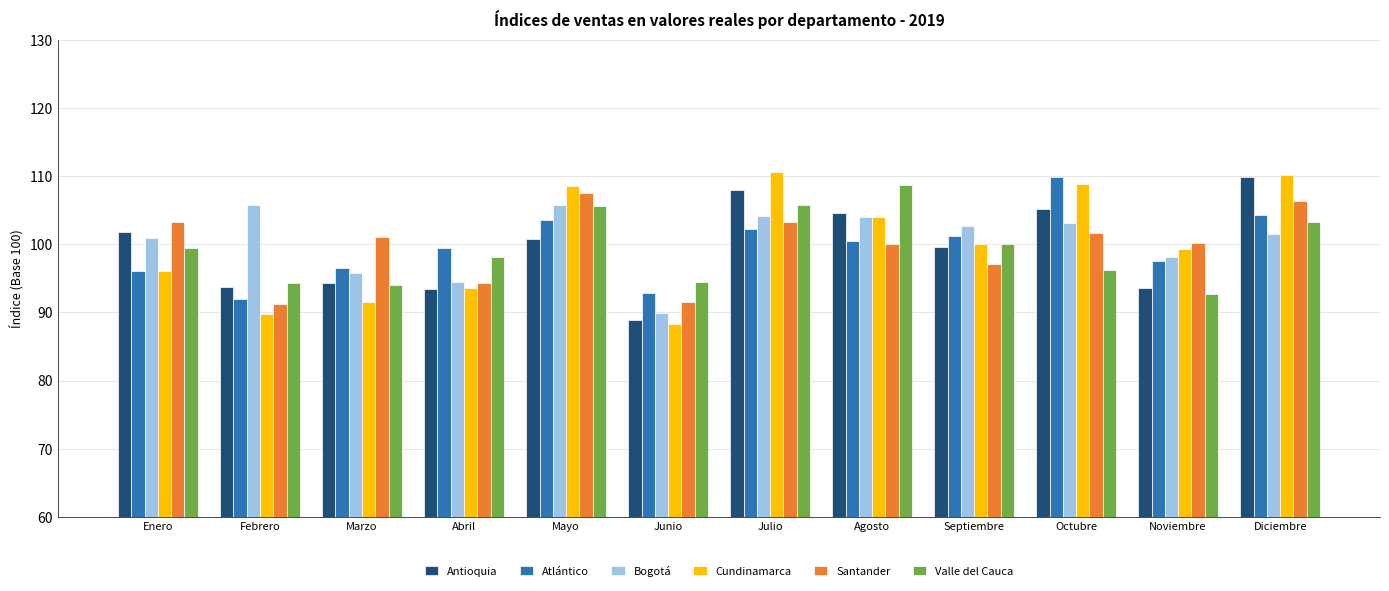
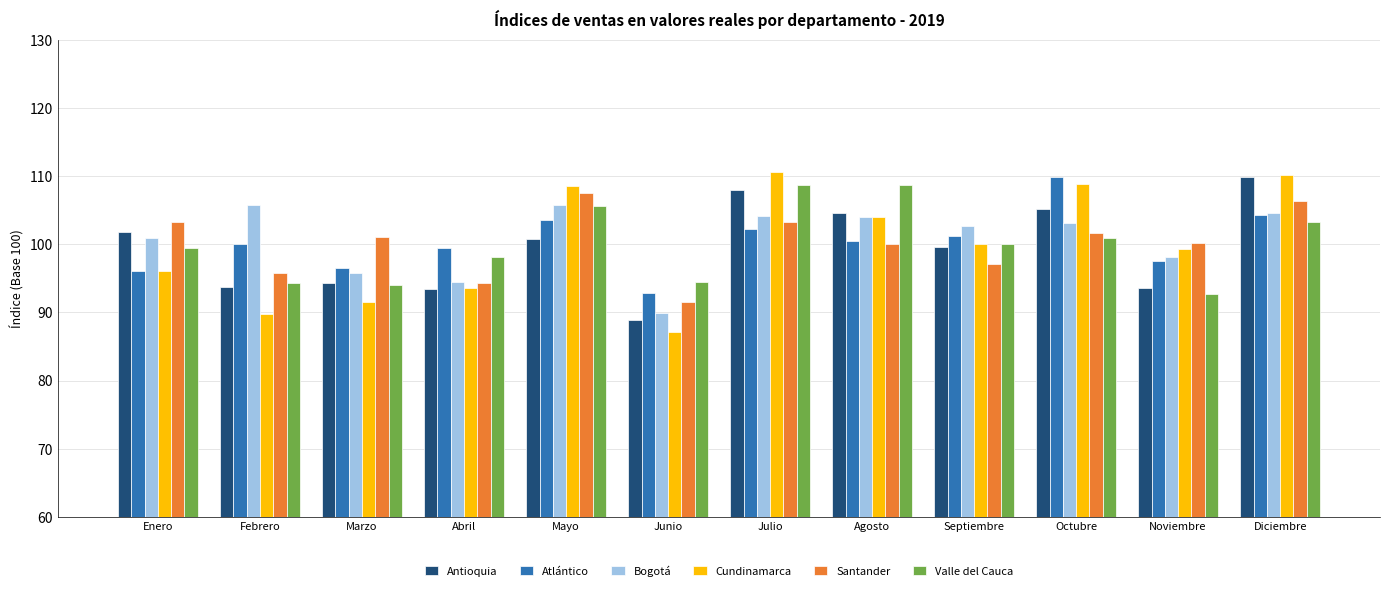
  {
    "Antioquia": {
      "Enero": 102,
      "Febrero": 94,
      "Marzo": 94,
      "Abril": 93,
      "Mayo": 101,
      "Junio": 89,
      "Julio": 108,
      "Agosto": 105,
      "Septiembre": 100,
      "Octubre": 105,
      "Noviembre": 94,
      "Diciembre": 110
    },
    "Atlántico": {
      "Enero": 96,
-     "Febrero": 92,
+     "Febrero": 100,
      "Marzo": 97,
      "Abril": 99,
      "Mayo": 104,
      "Junio": 93,
      "Julio": 102,
      "Agosto": 100,
      "Septiembre": 101,
      "Octubre": 110,
      "Noviembre": 98,
      "Diciembre": 104
    },
    "Bogotá": {
      "Enero": 101,
      "Febrero": 106,
      "Marzo": 96,
      "Abril": 94,
      "Mayo": 106,
      "Junio": 90,
      "Julio": 104,
      "Agosto": 104,
      "Septiembre": 103,
      "Octubre": 103,
      "Noviembre": 98,
-     "Diciembre": 101
+     "Diciembre": 105
    },
    "Cundinamarca": {
      "Enero": 96,
      "Febrero": 90,
      "Marzo": 92,
      "Abril": 94,
      "Mayo": 109,
-     "Junio": 88,
+     "Junio": 87,
      "Julio": 111,
      "Agosto": 104,
      "Septiembre": 100,
      "Octubre": 109,
      "Noviembre": 99,
      "Diciembre": 110
    },
    "Santander": {
      "Enero": 103,
-     "Febrero": 91,
+     "Febrero": 96,
      "Marzo": 101,
      "Abril": 94,
      "Mayo": 107,
      "Junio": 92,
      "Julio": 103,
      "Agosto": 100,
      "Septiembre": 97,
      "Octubre": 102,
      "Noviembre": 100,
      "Diciembre": 106
    },
    "Valle del Cauca": {
      "Enero": 99,
      "Febrero": 94,
      "Marzo": 94,
      "Abril": 98,
      "Mayo": 106,
      "Junio": 94,
-     "Julio": 106,
+     "Julio": 109,
      "Agosto": 109,
      "Septiembre": 100,
-     "Octubre": 96,
+     "Octubre": 101,
      "Noviembre": 93,
      "Diciembre": 103
    }
  }
